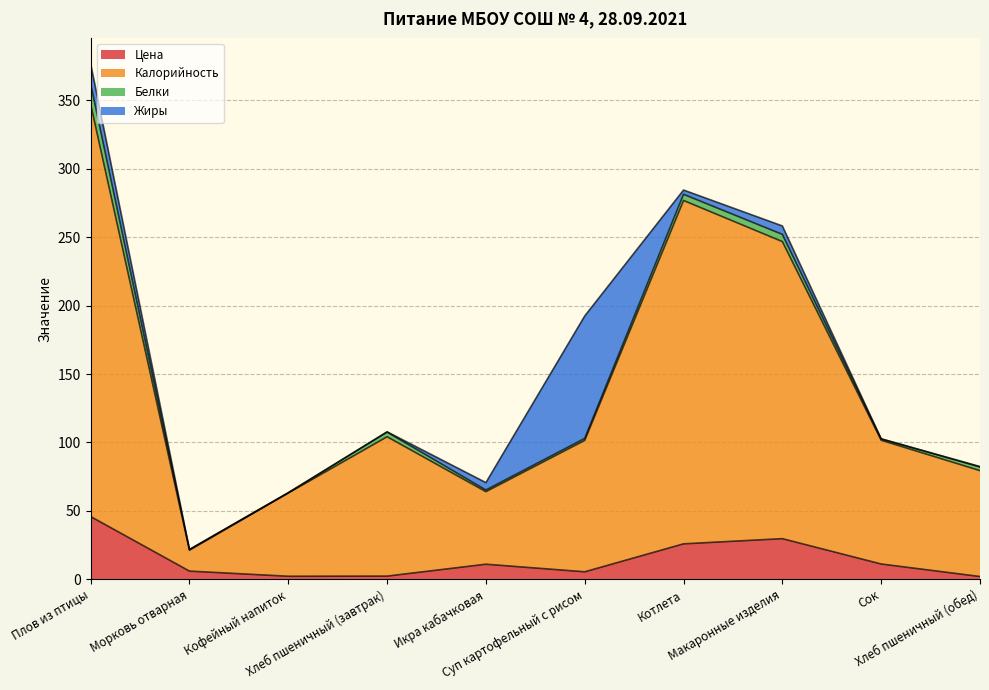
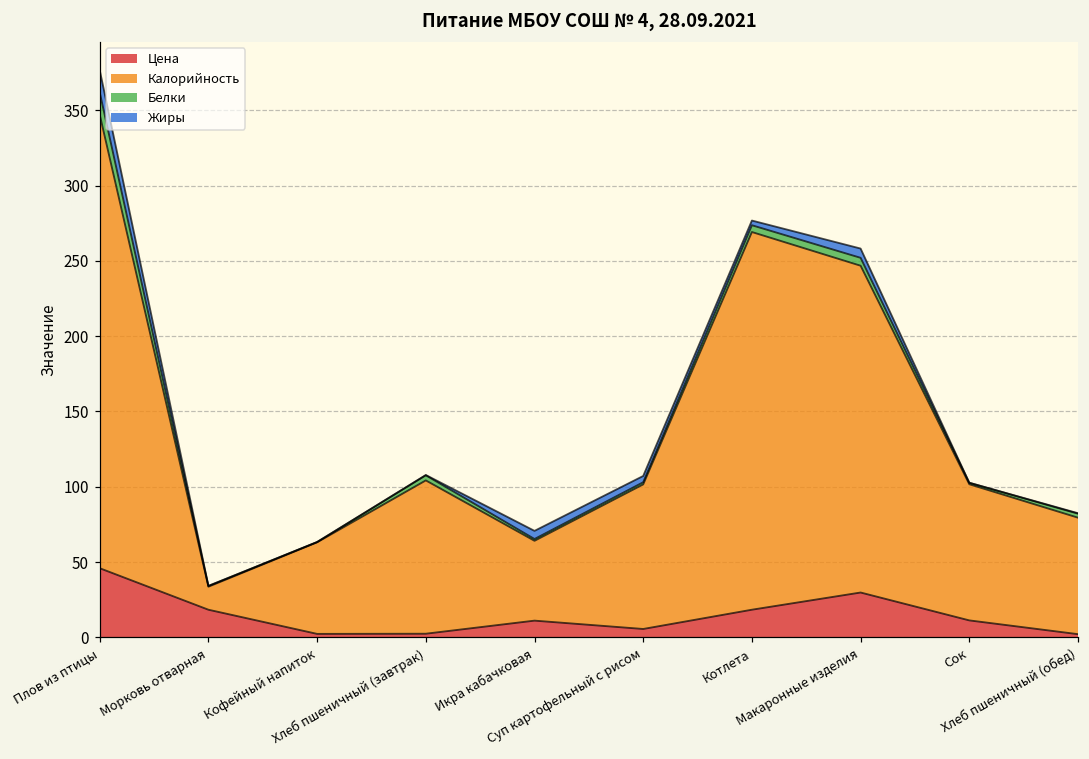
  {
    "Цена": {
      "Плов из птицы": 46,
-     "Морковь отварная": 6,
+     "Морковь отварная": 18,
      "Кофейный напиток": 2,
      "Хлеб пшеничный (завтрак)": 2,
      "Икра кабачковая": 11,
      "Суп картофельный с рисом": 6,
-     "Котлета": 26,
+     "Котлета": 18,
      "Макаронные изделия": 30,
      "Сок": 11,
      "Хлеб пшеничный (обед)": 2
    },
    "Калорийность": {
      "Плов из птицы": 301,
      "Хлеб пшеничный (завтрак)": 102,
      "Котлета": 251,
      "Макаронные изделия": 217,
      "Хлеб пшеничный (обед)": 77
    },
    "Белки": {
      "Плов из птицы": 15,
      "Котлета": 5,
      "Макаронные изделия": 5
    },
    "Жиры": {
      "Плов из птицы": 15,
      "Икра кабачковая": 5,
-     "Суп картофельный с рисом": 89,
+     "Суп картофельный с рисом": 4,
      "Котлета": 3,
      "Макаронные изделия": 6
    }
  }
